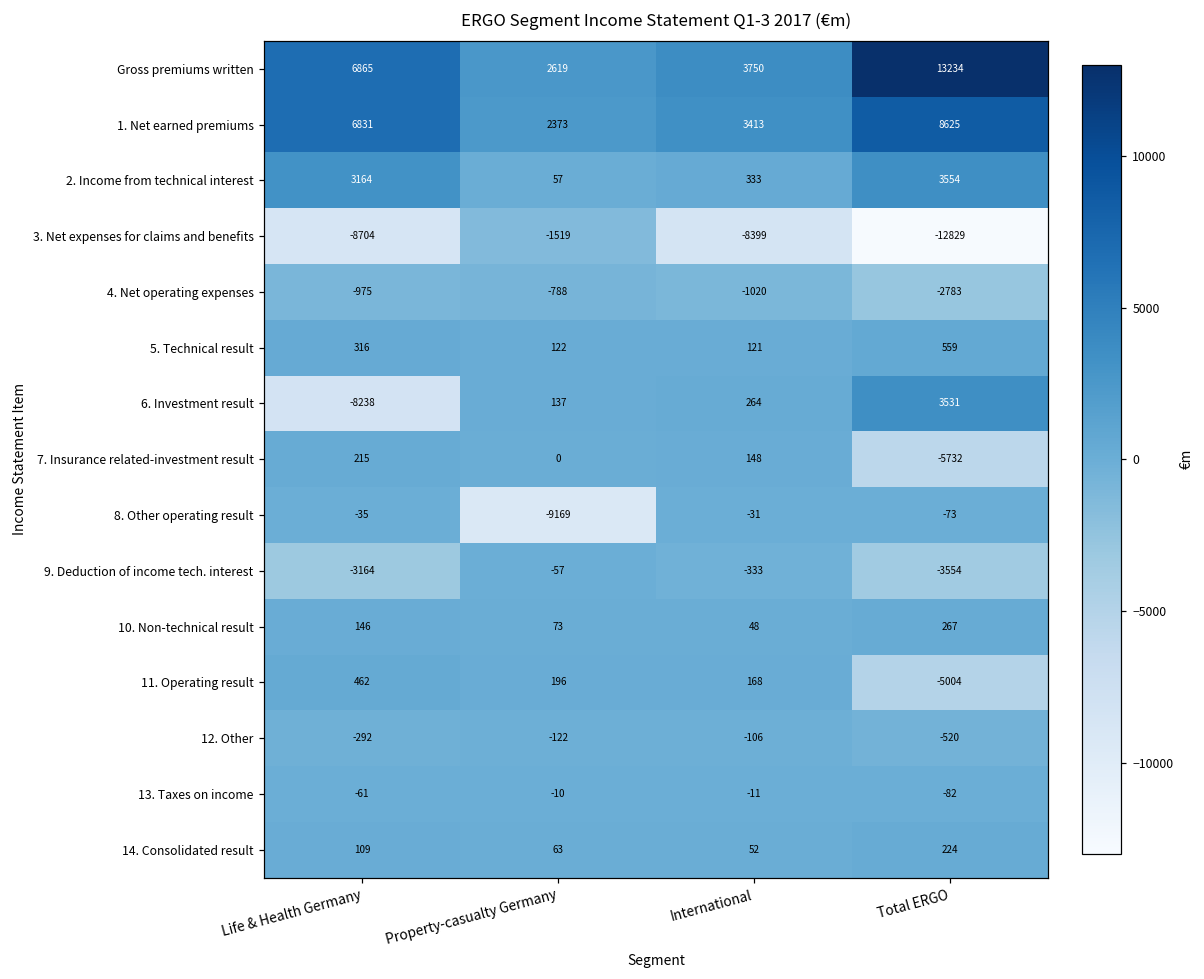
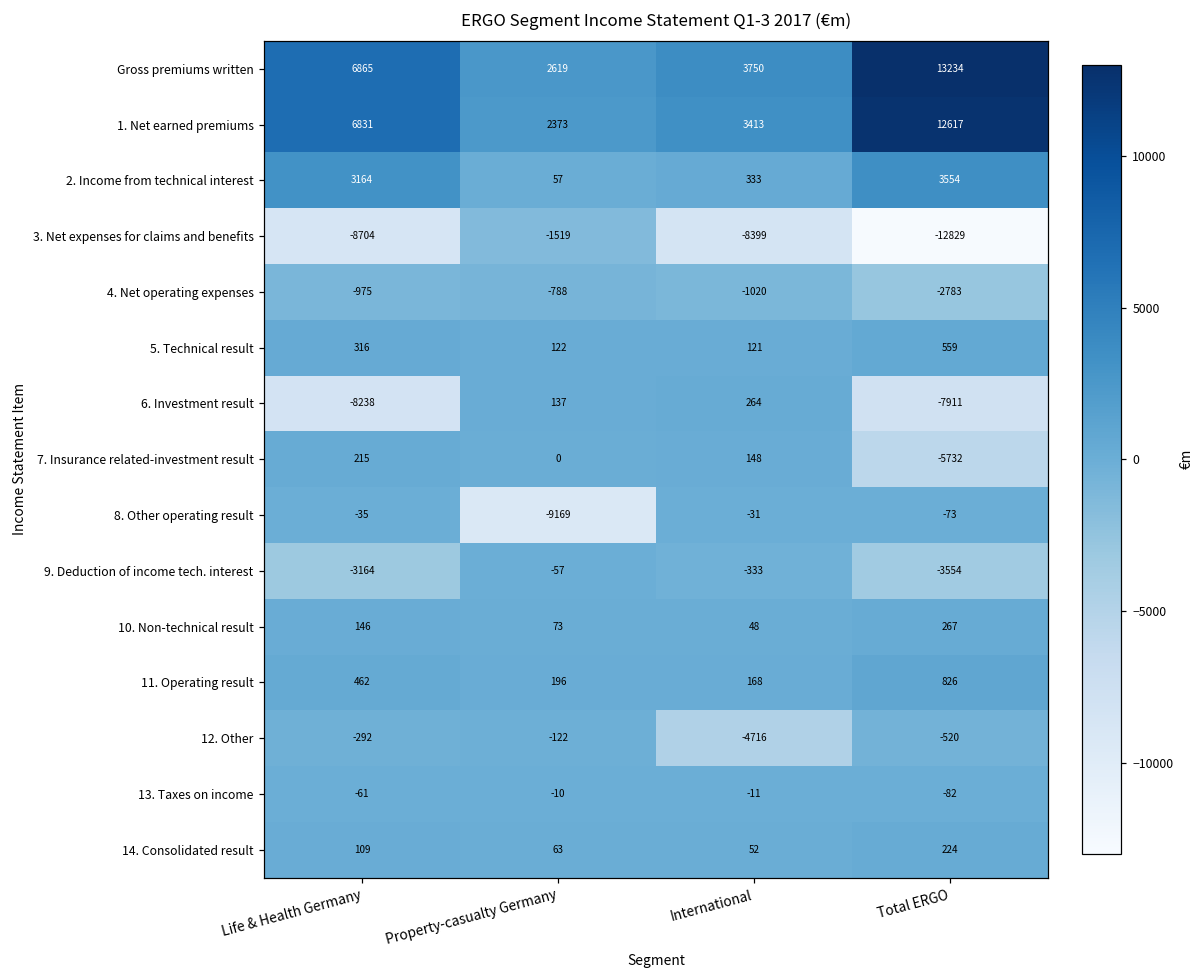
  {
    "Gross premiums written": {
      "Life & Health Germany": 6865,
      "Property-casualty Germany": 2619,
      "International": 3750,
      "Total ERGO": 13234
    },
    "1. Net earned premiums": {
      "Life & Health Germany": 6831,
      "Property-casualty Germany": 2373,
      "International": 3413,
-     "Total ERGO": 8625
+     "Total ERGO": 12617
    },
    "2. Income from technical interest": {
      "Life & Health Germany": 3164,
      "Property-casualty Germany": 57,
      "International": 333,
      "Total ERGO": 3554
    },
    "3. Net expenses for claims and benefits": {
      "Life & Health Germany": -8704,
      "Property-casualty Germany": -1519,
      "International": -8399,
      "Total ERGO": -12829
    },
    "4. Net operating expenses": {
      "Life & Health Germany": -975,
      "Property-casualty Germany": -788,
      "International": -1020,
      "Total ERGO": -2783
    },
    "5. Technical result": {
      "Life & Health Germany": 316,
      "Property-casualty Germany": 122,
      "International": 121,
      "Total ERGO": 559
    },
    "6. Investment result": {
      "Life & Health Germany": -8238,
      "Property-casualty Germany": 137,
      "International": 264,
-     "Total ERGO": 3531
+     "Total ERGO": -7911
    },
    "7. Insurance related-investment result": {
      "Life & Health Germany": 215,
      "Property-casualty Germany": 0,
      "International": 148,
      "Total ERGO": -5732
    },
    "8. Other operating result": {
      "Life & Health Germany": -35,
      "Property-casualty Germany": -9169,
      "International": -31,
      "Total ERGO": -73
    },
    "9. Deduction of income tech. interest": {
      "Life & Health Germany": -3164,
      "Property-casualty Germany": -57,
      "International": -333,
      "Total ERGO": -3554
    },
    "10. Non-technical result": {
      "Life & Health Germany": 146,
      "Property-casualty Germany": 73,
      "International": 48,
      "Total ERGO": 267
    },
    "11. Operating result": {
      "Life & Health Germany": 462,
      "Property-casualty Germany": 196,
      "International": 168,
-     "Total ERGO": -5004
+     "Total ERGO": 826
    },
    "12. Other": {
      "Life & Health Germany": -292,
      "Property-casualty Germany": -122,
-     "International": -106,
+     "International": -4716,
      "Total ERGO": -520
    },
    "13. Taxes on income": {
      "Life & Health Germany": -61,
      "Property-casualty Germany": -10,
      "International": -11,
      "Total ERGO": -82
    },
    "14. Consolidated result": {
      "Life & Health Germany": 109,
      "Property-casualty Germany": 63,
      "International": 52,
      "Total ERGO": 224
    }
  }
